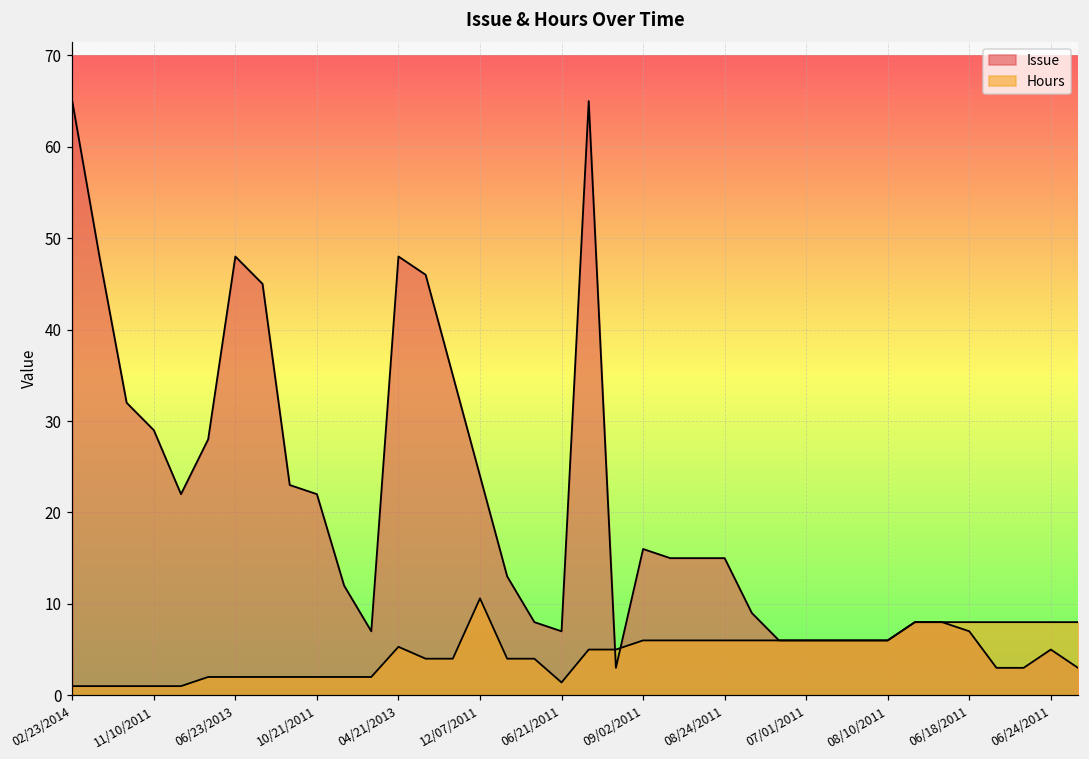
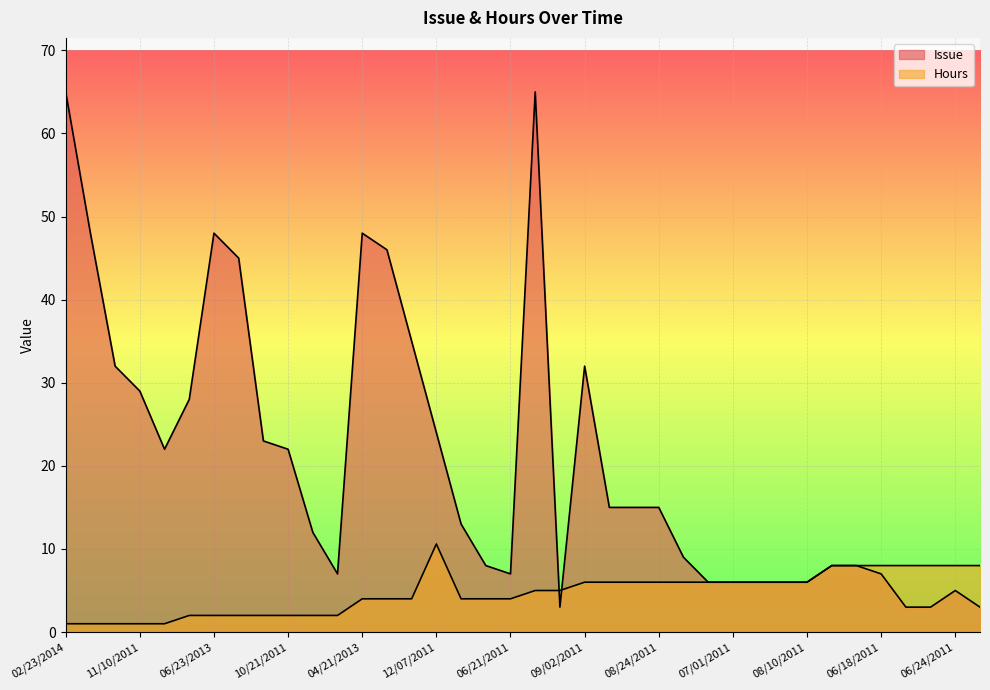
  {
    "Issue": {
      "02/23/2014": 65,
      "11/10/2011": 29,
      "10/21/2011": 22,
      "04/21/2013": 48,
      "12/07/2011": 24,
      "06/21/2011": 7,
-     "09/02/2011": 16,
+     "09/02/2011": 32,
      "08/24/2011": 15,
      "06/18/2011": 7
    },
    "Hours": {
      "02/23/2014": 1,
      "11/10/2011": 1,
      "10/21/2011": 2,
-     "04/21/2013": 5,
+     "04/21/2013": 4,
      "12/07/2011": 11,
-     "06/21/2011": 1,
+     "06/21/2011": 4,
      "09/02/2011": 6,
      "08/24/2011": 6,
      "06/18/2011": 8
    }
  }
